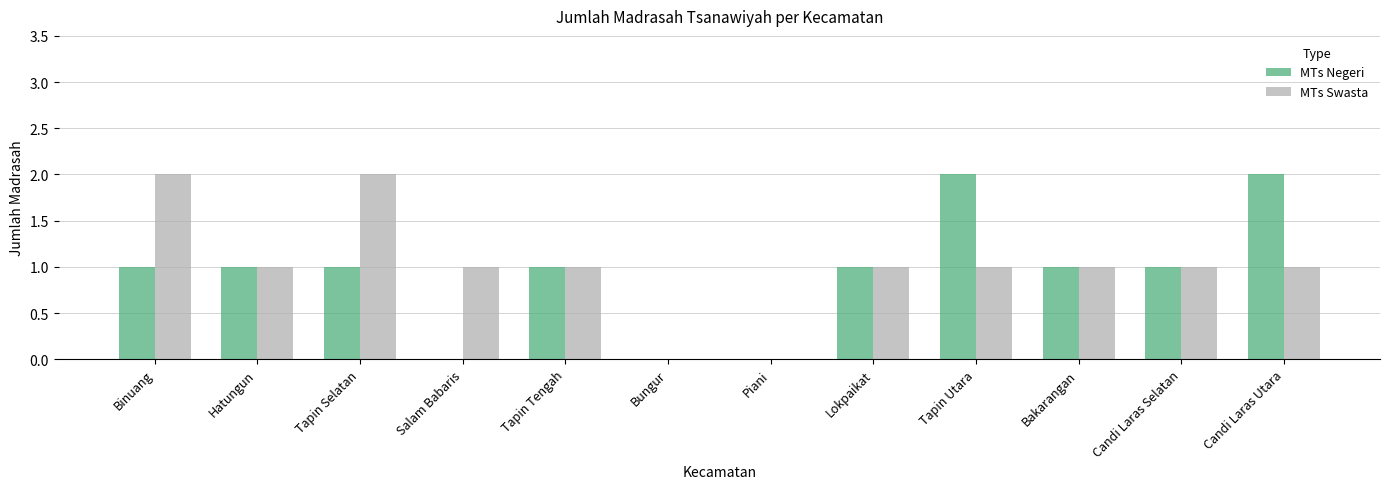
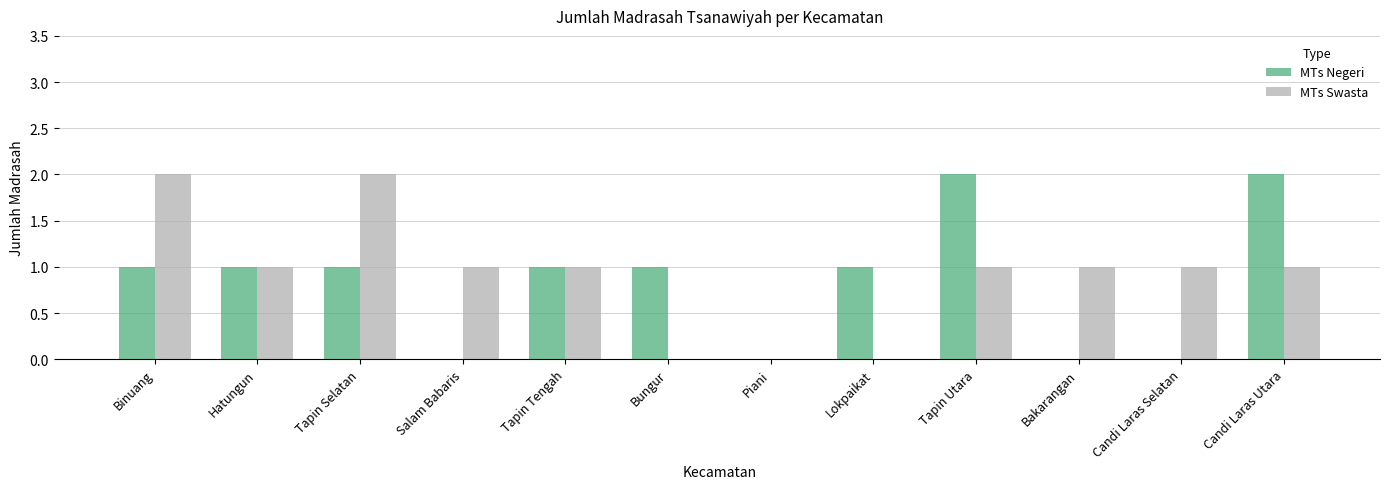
  {
    "MTs Negeri": {
      "Binuang": 1,
      "Hatungun": 1,
      "Tapin Selatan": 1,
      "Salam Babaris": 0,
      "Tapin Tengah": 1,
-     "Bungur": 0,
+     "Bungur": 1,
      "Piani": 0,
      "Lokpaikat": 1,
      "Tapin Utara": 2,
-     "Bakarangan": 1,
-     "Candi Laras Selatan": 1,
+     "Bakarangan": 0,
+     "Candi Laras Selatan": 0,
      "Candi Laras Utara": 2
    },
    "MTs Swasta": {
      "Binuang": 2,
      "Hatungun": 1,
      "Tapin Selatan": 2,
      "Salam Babaris": 1,
      "Tapin Tengah": 1,
      "Bungur": 0,
      "Piani": 0,
-     "Lokpaikat": 1,
+     "Lokpaikat": 0,
      "Tapin Utara": 1,
      "Bakarangan": 1,
      "Candi Laras Selatan": 1,
      "Candi Laras Utara": 1
    }
  }
